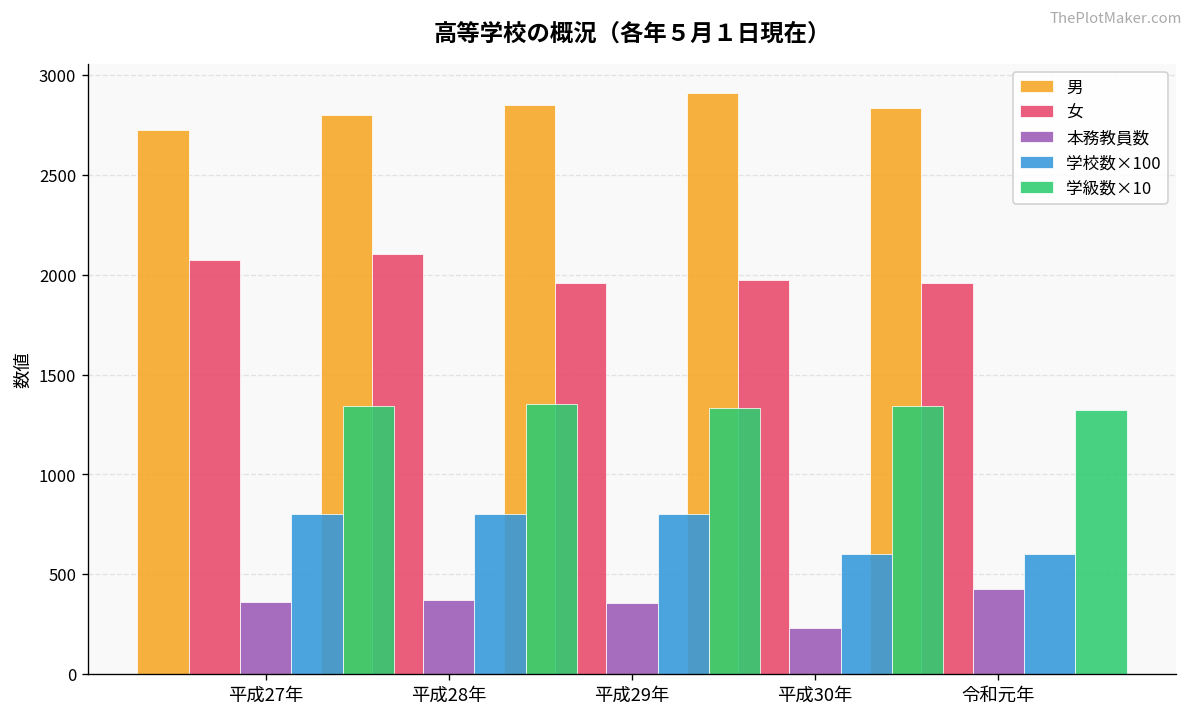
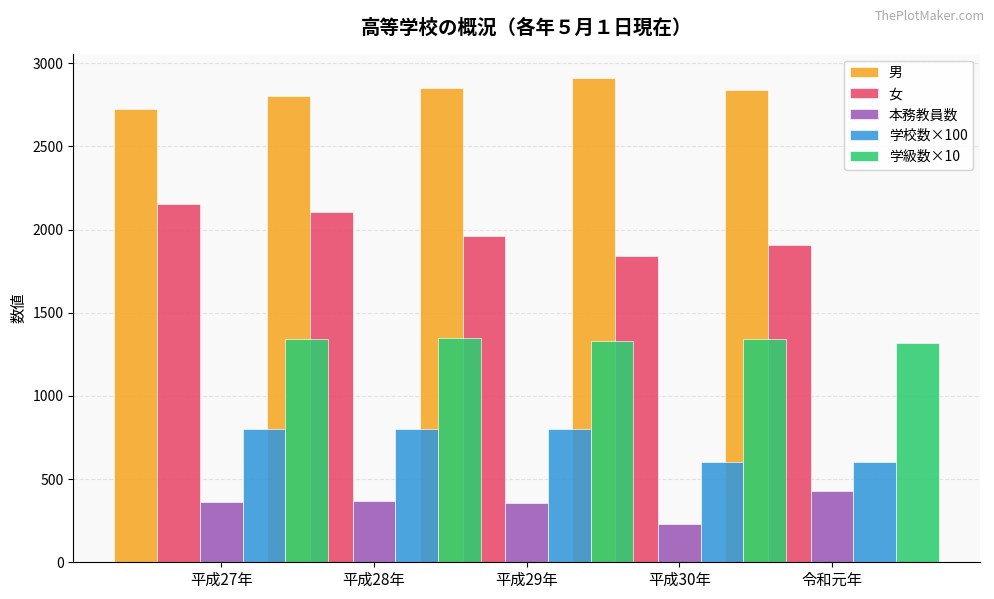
  {
    "女": {
-     "平成27年": 2080,
+     "平成27年": 2150,
      "平成28年": 2100,
      "平成29年": 1960,
-     "平成30年": 1970,
-     "令和元年": 1960
+     "平成30年": 1840,
+     "令和元年": 1910
    },
    "本務教員数": {
      "平成27年": 360,
      "平成28年": 370,
      "平成29年": 360,
      "平成30年": 230,
      "令和元年": 430
    },
    "学校数×100": {
      "平成27年": 800,
      "平成28年": 800,
      "平成29年": 800,
      "平成30年": 600,
      "令和元年": 600
    }
  }
